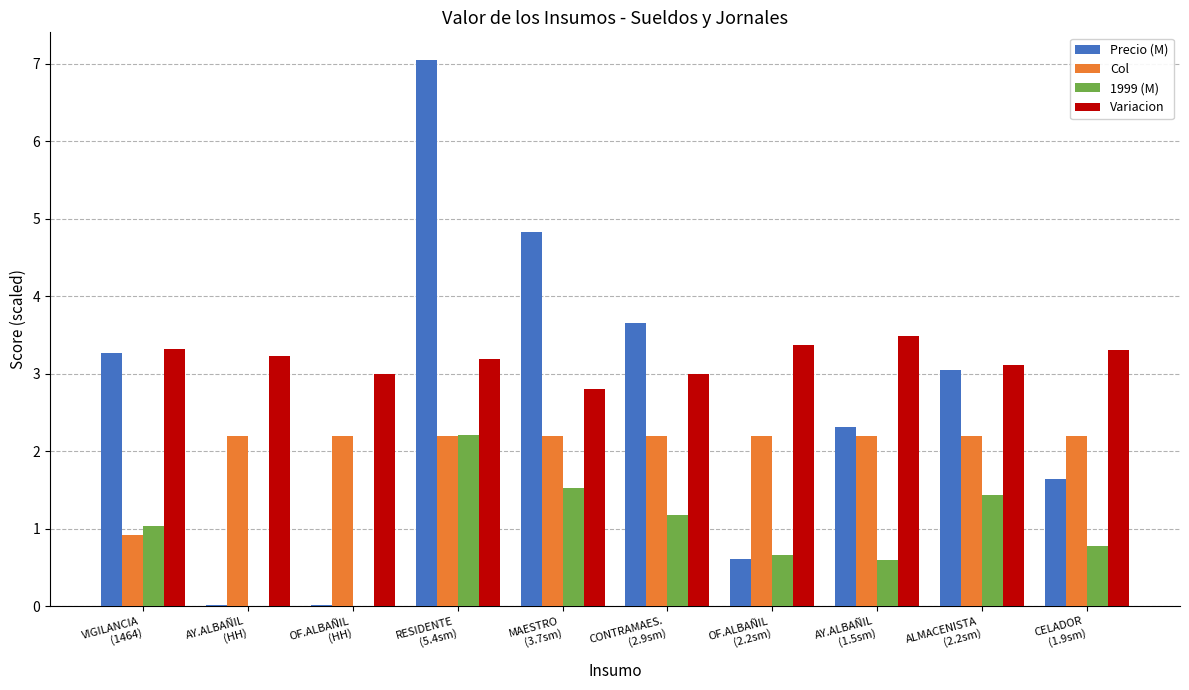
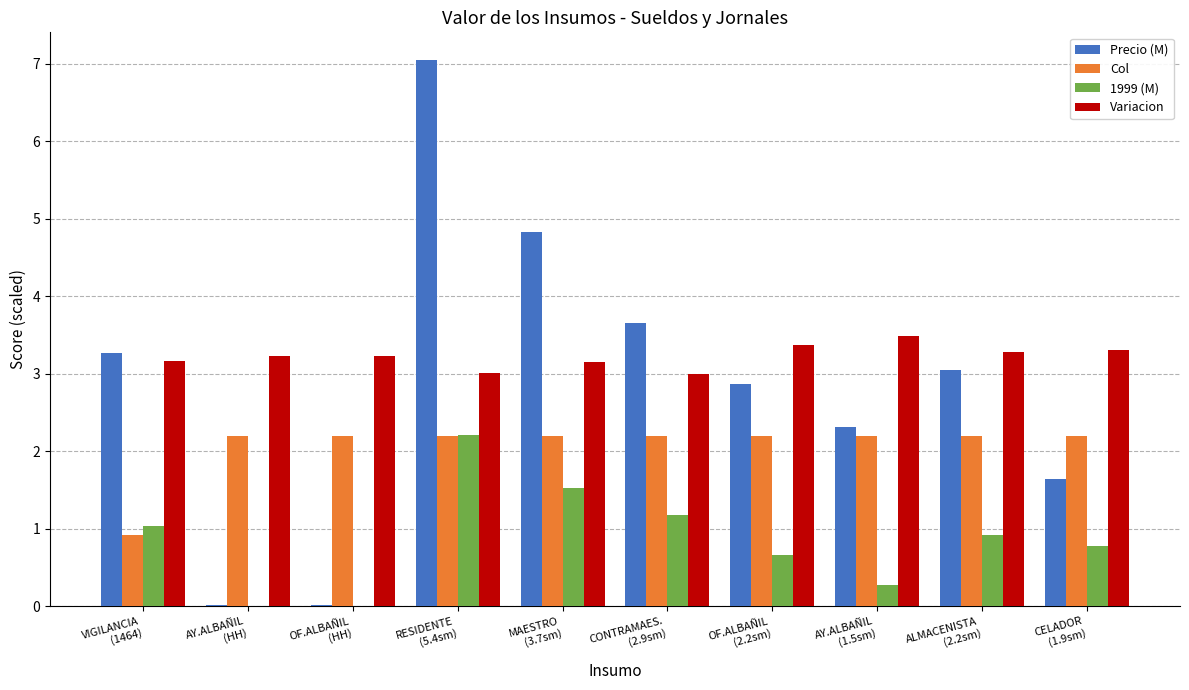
  {
    "Precio (M)": {
      "VIGILANCIA (1464)": 3.3,
      "RESIDENTE (5.4sm)": 7.1,
      "MAESTRO (3.7sm)": 4.8,
      "CONTRAMAES. (2.9sm)": 3.7,
-     "OF.ALBAÑIL (2.2sm)": 0.6,
+     "OF.ALBAÑIL (2.2sm)": 2.9,
      "AY.ALBAÑIL (1.5sm)": 2.3,
      "ALMACENISTA (2.2sm)": 3.0,
      "CELADOR (1.9sm)": 1.6
    },
    "Col": {
      "VIGILANCIA (1464)": 0.9,
      "AY.ALBAÑIL (HH)": 2.2,
      "OF.ALBAÑIL (HH)": 2.2,
      "RESIDENTE (5.4sm)": 2.2,
      "MAESTRO (3.7sm)": 2.2,
      "CONTRAMAES. (2.9sm)": 2.2,
      "OF.ALBAÑIL (2.2sm)": 2.2,
      "AY.ALBAÑIL (1.5sm)": 2.2,
      "ALMACENISTA (2.2sm)": 2.2,
      "CELADOR (1.9sm)": 2.2
    },
    "1999 (M)": {
      "VIGILANCIA (1464)": 1.0,
      "RESIDENTE (5.4sm)": 2.2,
      "MAESTRO (3.7sm)": 1.5,
      "CONTRAMAES. (2.9sm)": 1.2,
      "OF.ALBAÑIL (2.2sm)": 0.7,
-     "AY.ALBAÑIL (1.5sm)": 0.6,
-     "ALMACENISTA (2.2sm)": 1.4,
+     "AY.ALBAÑIL (1.5sm)": 0.3,
+     "ALMACENISTA (2.2sm)": 0.9,
      "CELADOR (1.9sm)": 0.8
    },
    "Variacion": {
-     "VIGILANCIA (1464)": 3.3,
+     "VIGILANCIA (1464)": 3.2,
      "AY.ALBAÑIL (HH)": 3.2,
-     "OF.ALBAÑIL (HH)": 3.0,
-     "RESIDENTE (5.4sm)": 3.2,
-     "MAESTRO (3.7sm)": 2.8,
+     "OF.ALBAÑIL (HH)": 3.2,
+     "RESIDENTE (5.4sm)": 3.0,
+     "MAESTRO (3.7sm)": 3.2,
      "CONTRAMAES. (2.9sm)": 3.0,
      "OF.ALBAÑIL (2.2sm)": 3.4,
      "AY.ALBAÑIL (1.5sm)": 3.5,
-     "ALMACENISTA (2.2sm)": 3.1,
+     "ALMACENISTA (2.2sm)": 3.3,
      "CELADOR (1.9sm)": 3.3
    }
  }
